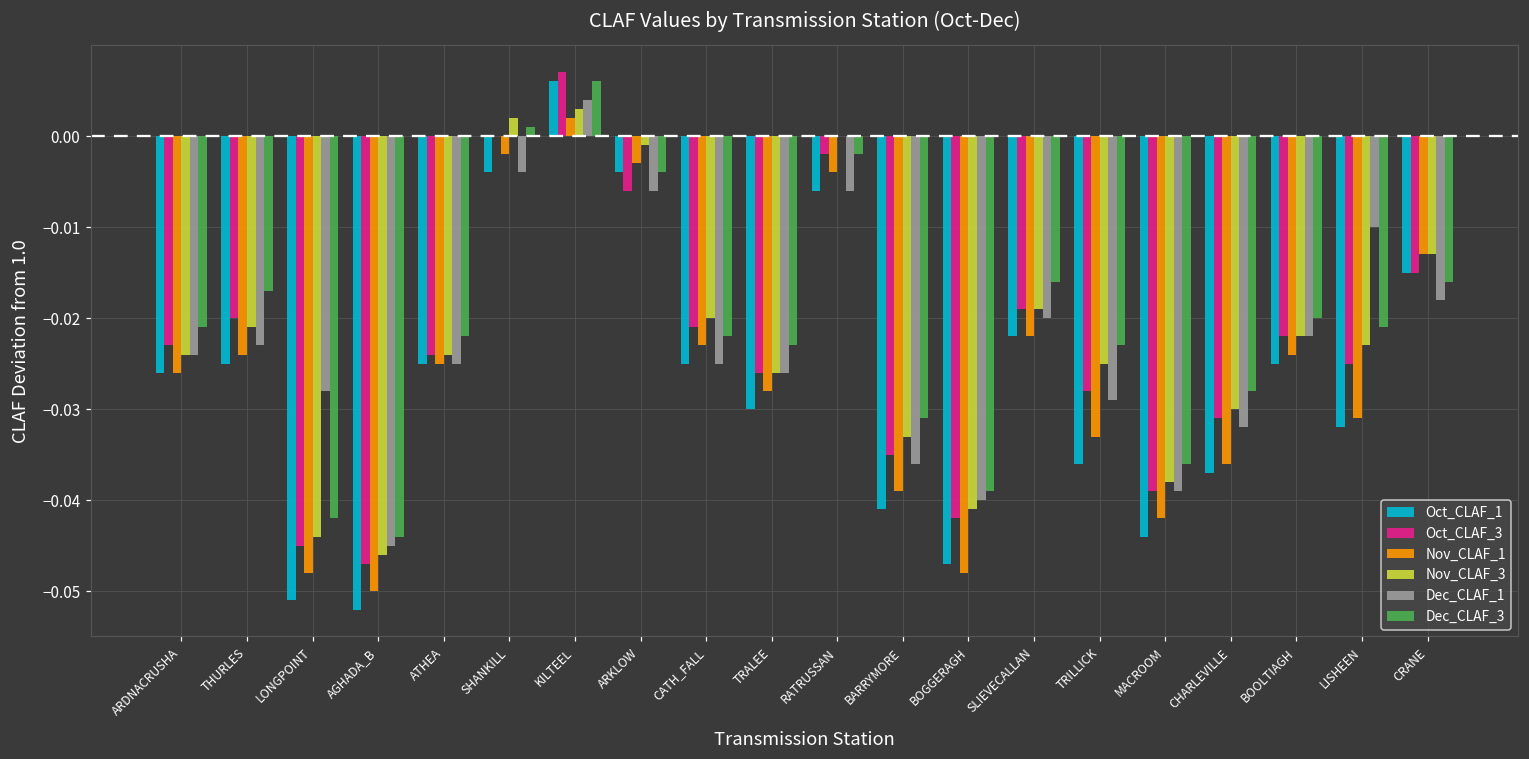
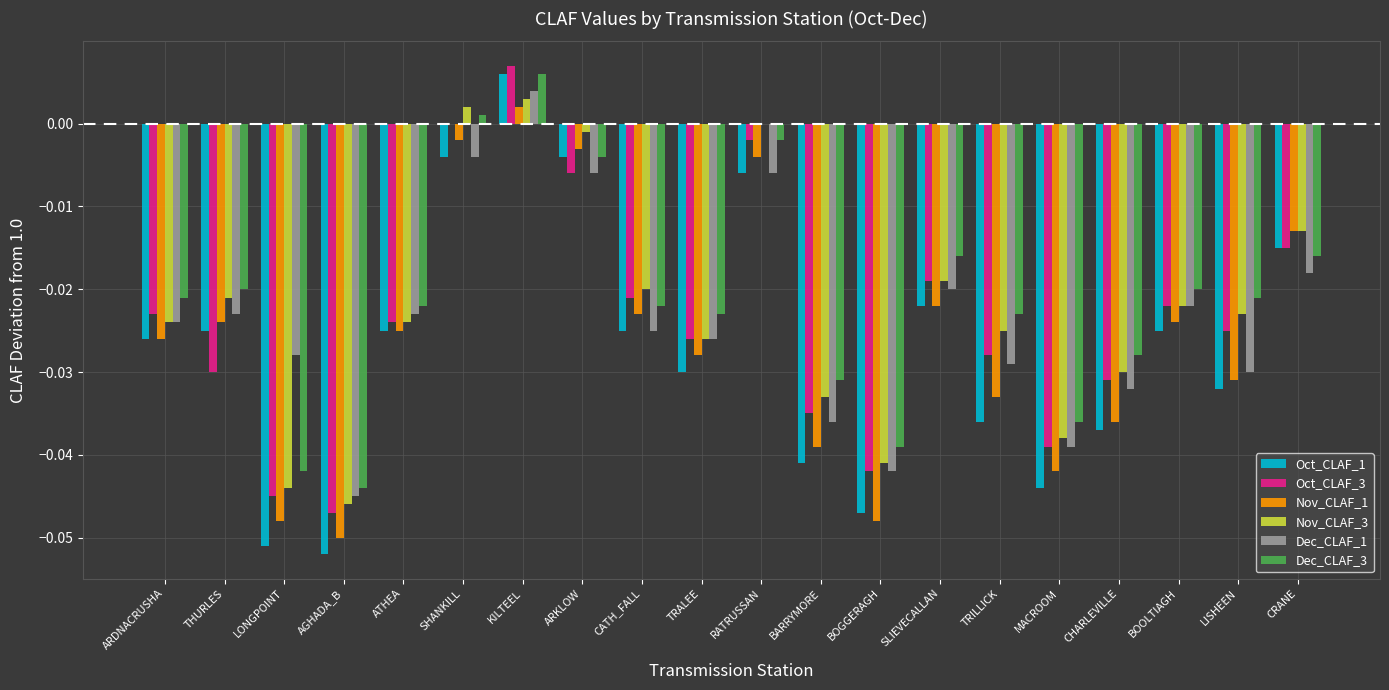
  {
    "Oct_CLAF_1": {
      "ARDNACRUSHA": -0.026,
      "THURLES": -0.025,
      "LONGPOINT": -0.051,
      "AGHADA_B": -0.052,
      "ATHEA": -0.025,
      "SHANKILL": -0.004,
      "KILTEEL": 0.006,
      "ARKLOW": -0.004,
      "CATH_FALL": -0.025,
      "TRALEE": -0.030,
      "RATRUSSAN": -0.006,
      "BARRYMORE": -0.041,
      "BOGGERAGH": -0.047,
      "SLIEVECALLAN": -0.022,
      "TRILLICK": -0.036,
      "MACROOM": -0.044,
      "CHARLEVILLE": -0.037,
      "BOOLTIAGH": -0.025,
      "LISHEEN": -0.032,
      "CRANE": -0.015
    },
    "Oct_CLAF_3": {
      "ARDNACRUSHA": -0.023,
-     "THURLES": -0.020,
+     "THURLES": -0.030,
      "LONGPOINT": -0.045,
      "AGHADA_B": -0.047,
      "ATHEA": -0.024,
      "SHANKILL": 0.000,
      "KILTEEL": 0.007,
      "ARKLOW": -0.006,
      "CATH_FALL": -0.021,
      "TRALEE": -0.026,
      "RATRUSSAN": -0.002,
      "BARRYMORE": -0.035,
      "BOGGERAGH": -0.042,
      "SLIEVECALLAN": -0.019,
      "TRILLICK": -0.028,
      "MACROOM": -0.039,
      "CHARLEVILLE": -0.031,
      "BOOLTIAGH": -0.022,
      "LISHEEN": -0.025,
      "CRANE": -0.015
    },
    "Nov_CLAF_1": {
      "ARDNACRUSHA": -0.026,
      "THURLES": -0.024,
      "LONGPOINT": -0.048,
      "AGHADA_B": -0.050,
      "ATHEA": -0.025,
      "SHANKILL": -0.002,
      "KILTEEL": 0.002,
      "ARKLOW": -0.003,
      "CATH_FALL": -0.023,
      "TRALEE": -0.028,
      "RATRUSSAN": -0.004,
      "BARRYMORE": -0.039,
      "BOGGERAGH": -0.048,
      "SLIEVECALLAN": -0.022,
      "TRILLICK": -0.033,
      "MACROOM": -0.042,
      "CHARLEVILLE": -0.036,
      "BOOLTIAGH": -0.024,
      "LISHEEN": -0.031,
      "CRANE": -0.013
    },
    "Nov_CLAF_3": {
      "ARDNACRUSHA": -0.024,
      "THURLES": -0.021,
      "LONGPOINT": -0.044,
      "AGHADA_B": -0.046,
      "ATHEA": -0.024,
      "SHANKILL": 0.002,
      "KILTEEL": 0.003,
      "ARKLOW": -0.001,
      "CATH_FALL": -0.020,
      "TRALEE": -0.026,
      "RATRUSSAN": 0.000,
      "BARRYMORE": -0.033,
      "BOGGERAGH": -0.041,
      "SLIEVECALLAN": -0.019,
      "TRILLICK": -0.025,
      "MACROOM": -0.038,
      "CHARLEVILLE": -0.030,
      "BOOLTIAGH": -0.022,
      "LISHEEN": -0.023,
      "CRANE": -0.013
    },
    "Dec_CLAF_1": {
      "ARDNACRUSHA": -0.024,
      "THURLES": -0.023,
      "LONGPOINT": -0.028,
      "AGHADA_B": -0.045,
-     "ATHEA": -0.025,
+     "ATHEA": -0.023,
      "SHANKILL": -0.004,
      "KILTEEL": 0.004,
      "ARKLOW": -0.006,
      "CATH_FALL": -0.025,
      "TRALEE": -0.026,
      "RATRUSSAN": -0.006,
      "BARRYMORE": -0.036,
-     "BOGGERAGH": -0.040,
+     "BOGGERAGH": -0.042,
      "SLIEVECALLAN": -0.020,
      "TRILLICK": -0.029,
      "MACROOM": -0.039,
      "CHARLEVILLE": -0.032,
      "BOOLTIAGH": -0.022,
-     "LISHEEN": -0.010,
+     "LISHEEN": -0.030,
      "CRANE": -0.018
    },
    "Dec_CLAF_3": {
      "ARDNACRUSHA": -0.021,
-     "THURLES": -0.017,
+     "THURLES": -0.020,
      "LONGPOINT": -0.042,
      "AGHADA_B": -0.044,
      "ATHEA": -0.022,
      "SHANKILL": 0.001,
      "KILTEEL": 0.006,
      "ARKLOW": -0.004,
      "CATH_FALL": -0.022,
      "TRALEE": -0.023,
      "RATRUSSAN": -0.002,
      "BARRYMORE": -0.031,
      "BOGGERAGH": -0.039,
      "SLIEVECALLAN": -0.016,
      "TRILLICK": -0.023,
      "MACROOM": -0.036,
      "CHARLEVILLE": -0.028,
      "BOOLTIAGH": -0.020,
      "LISHEEN": -0.021,
      "CRANE": -0.016
    }
  }
